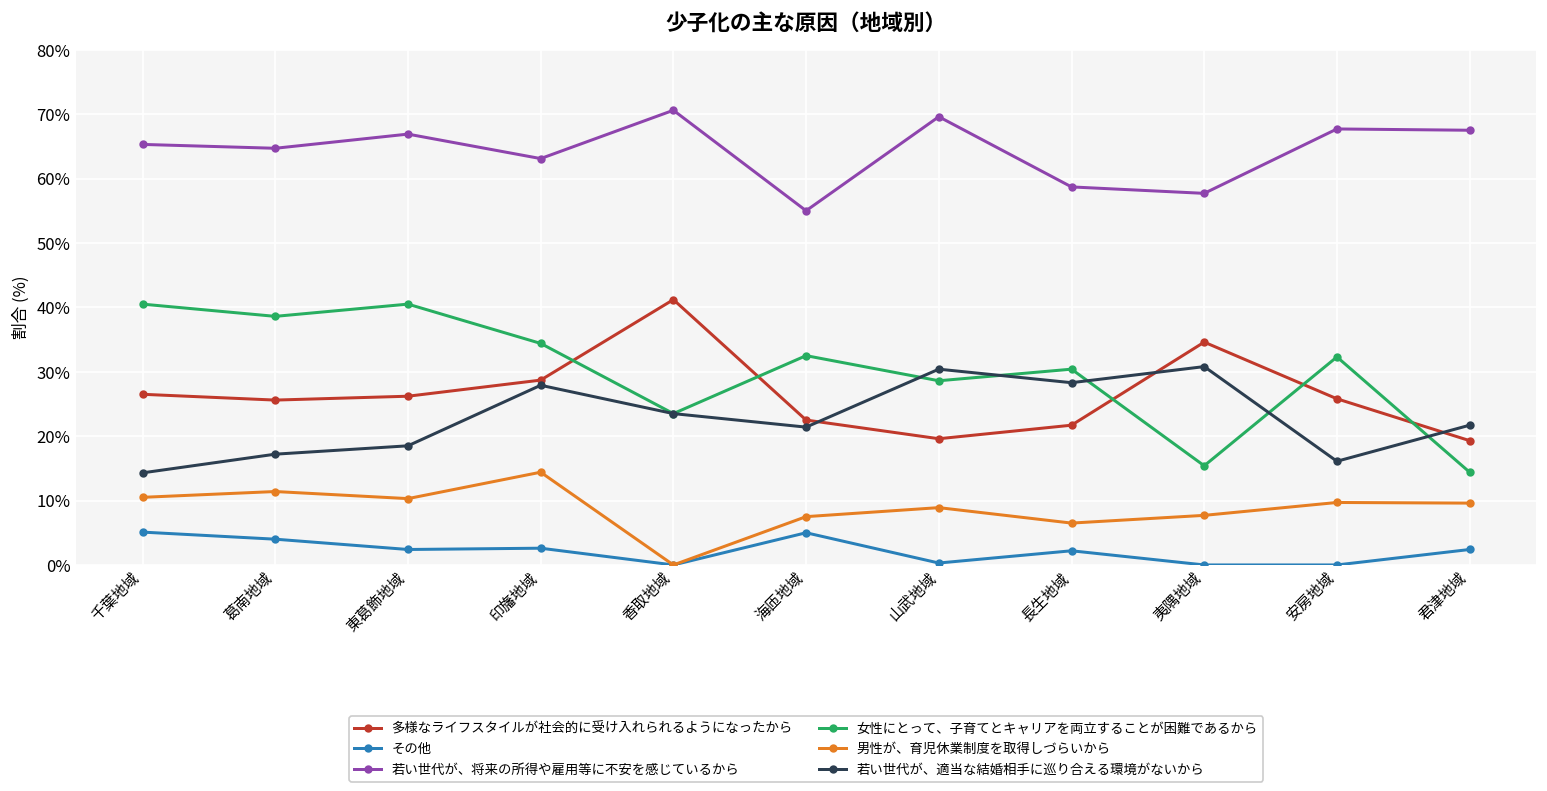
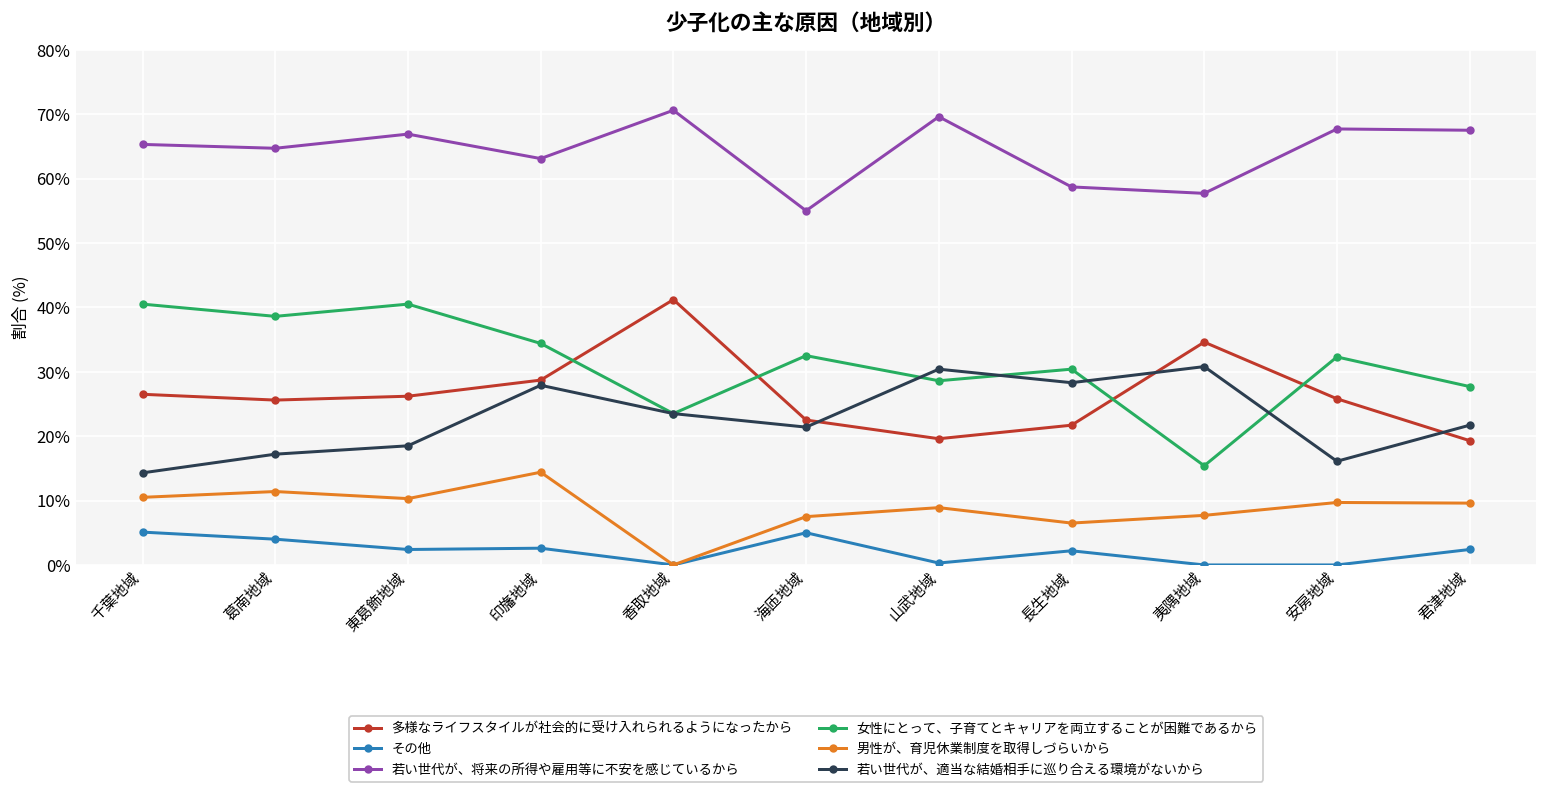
  {
    "多様なライフスタイルが社会的に受け入れられるようになったから": {
      "千葉地域": "27%",
      "葛南地域": "26%",
      "東葛飾地域": "26%",
      "印旛地域": "29%",
      "香取地域": "41%",
      "海匝地域": "23%",
      "山武地域": "20%",
      "長生地域": "22%",
      "夷隅地域": "35%",
      "安房地域": "26%",
      "君津地域": "19%"
    },
    "その他": {
      "千葉地域": "5%",
      "葛南地域": "4%",
      "東葛飾地域": "2%",
      "印旛地域": "3%",
      "海匝地域": "5%",
      "山武地域": "0%",
      "長生地域": "2%",
      "夷隅地域": "0%",
      "安房地域": "0%",
      "君津地域": "2%"
    },
    "若い世代が、将来の所得や雇用等に不安を感じているから": {
      "千葉地域": "65%",
      "葛南地域": "65%",
      "東葛飾地域": "67%",
      "印旛地域": "63%",
      "香取地域": "71%",
      "海匝地域": "55%",
      "山武地域": "70%",
      "長生地域": "59%",
      "夷隅地域": "58%",
      "安房地域": "68%",
      "君津地域": "68%"
    },
    "女性にとって、子育てとキャリアを両立することが困難であるから": {
      "千葉地域": "41%",
      "葛南地域": "39%",
      "東葛飾地域": "41%",
      "印旛地域": "34%",
      "海匝地域": "33%",
      "山武地域": "29%",
      "長生地域": "30%",
      "夷隅地域": "15%",
      "安房地域": "32%",
-     "君津地域": "14%"
+     "君津地域": "28%"
    },
    "男性が、育児休業制度を取得しづらいから": {
      "千葉地域": "11%",
      "葛南地域": "11%",
      "東葛飾地域": "10%",
      "印旛地域": "14%",
      "海匝地域": "8%",
      "山武地域": "9%",
      "長生地域": "7%",
      "夷隅地域": "8%",
      "安房地域": "10%",
      "君津地域": "10%"
    },
    "若い世代が、適当な結婚相手に巡り合える環境がないから": {
      "千葉地域": "14%",
      "葛南地域": "17%",
      "東葛飾地域": "19%",
      "印旛地域": "28%",
      "海匝地域": "21%",
      "山武地域": "30%",
      "長生地域": "28%",
      "夷隅地域": "31%",
      "安房地域": "16%",
      "君津地域": "22%"
    }
  }
